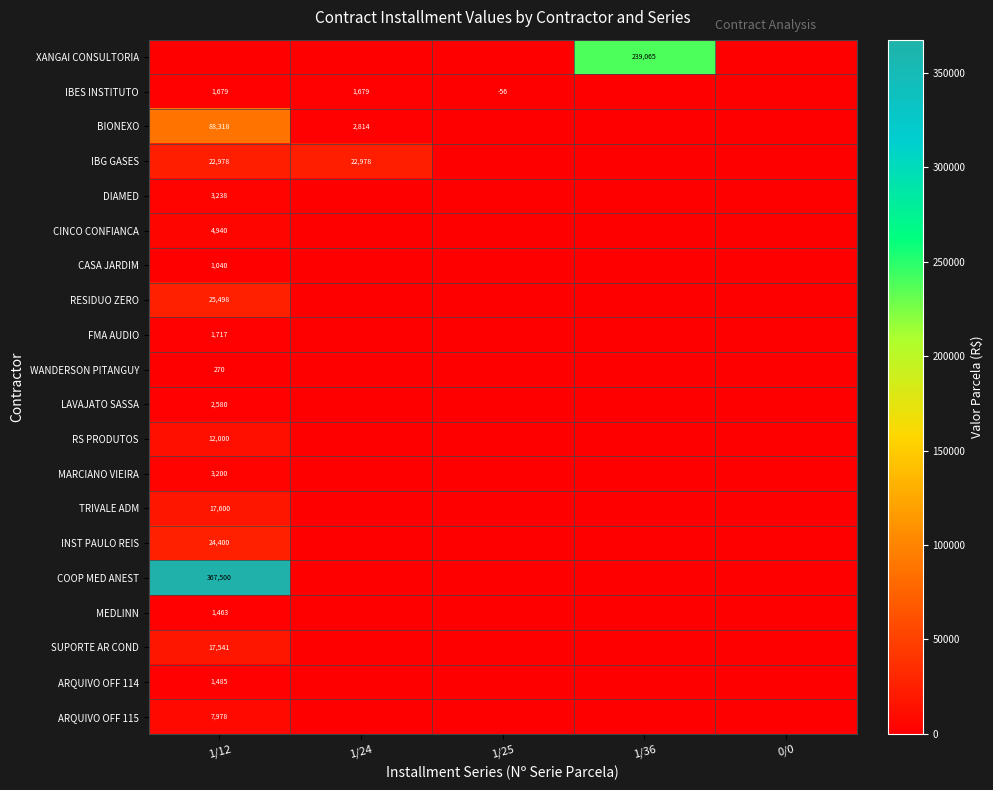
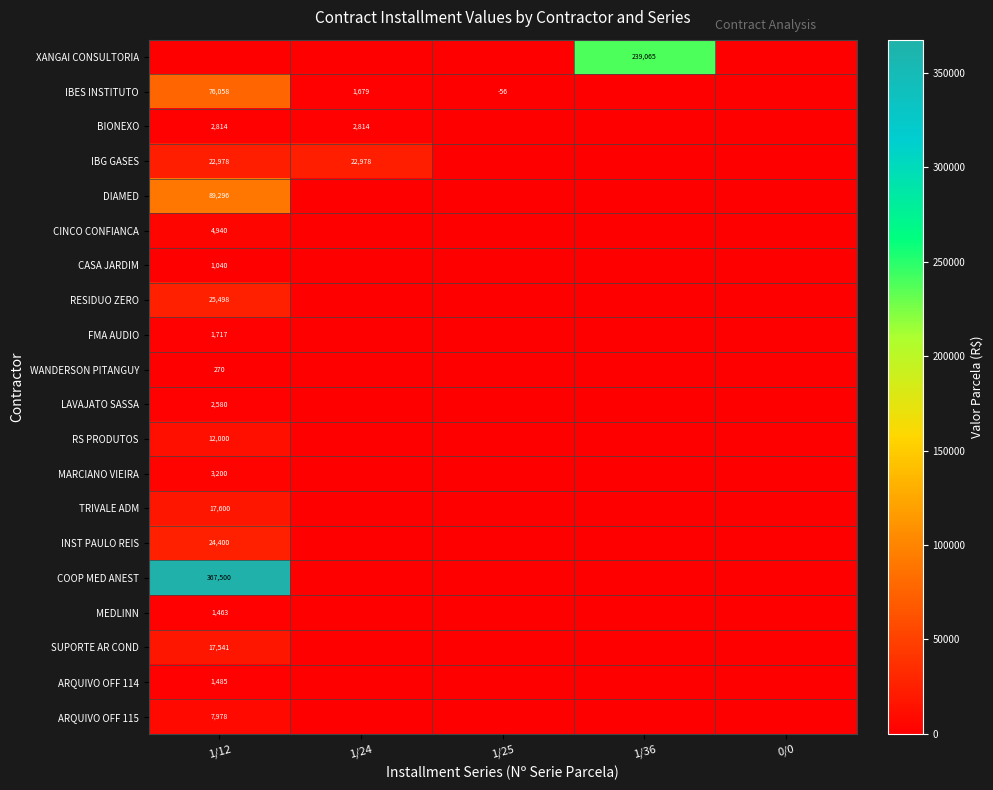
  {
    "XANGAI CONSULTORIA": {
      "1/36": "239,065"
    },
    "IBES INSTITUTO": {
-     "1/12": "1,679",
+     "1/12": "76,058",
      "1/24": "1,679",
      "1/25": "-56"
    },
    "BIONEXO": {
-     "1/12": "88,318",
+     "1/12": "2,814",
      "1/24": "2,814"
    },
    "IBG GASES": {
      "1/12": "22,978",
      "1/24": "22,978"
    },
    "DIAMED": {
-     "1/12": "3,238"
+     "1/12": "89,296"
    },
    "CINCO CONFIANCA": {
      "1/12": "4,940"
    },
    "CASA JARDIM": {
      "1/12": "1,040"
    },
    "RESIDUO ZERO": {
      "1/12": "25,498"
    },
    "FMA AUDIO": {
      "1/12": "1,717"
    },
    "WANDERSON PITANGUY": {
      "1/12": "270"
    },
    "LAVAJATO SASSA": {
      "1/12": "2,580"
    },
    "RS PRODUTOS": {
      "1/12": "12,000"
    },
    "MARCIANO VIEIRA": {
      "1/12": "3,200"
    },
    "TRIVALE ADM": {
      "1/12": "17,600"
    },
    "INST PAULO REIS": {
      "1/12": "24,400"
    },
    "COOP MED ANEST": {
      "1/12": "367,500"
    },
    "MEDLINN": {
      "1/12": "1,463"
    },
    "SUPORTE AR COND": {
      "1/12": "17,541"
    },
    "ARQUIVO OFF 114": {
      "1/12": "1,485"
    },
    "ARQUIVO OFF 115": {
      "1/12": "7,978"
    }
  }
